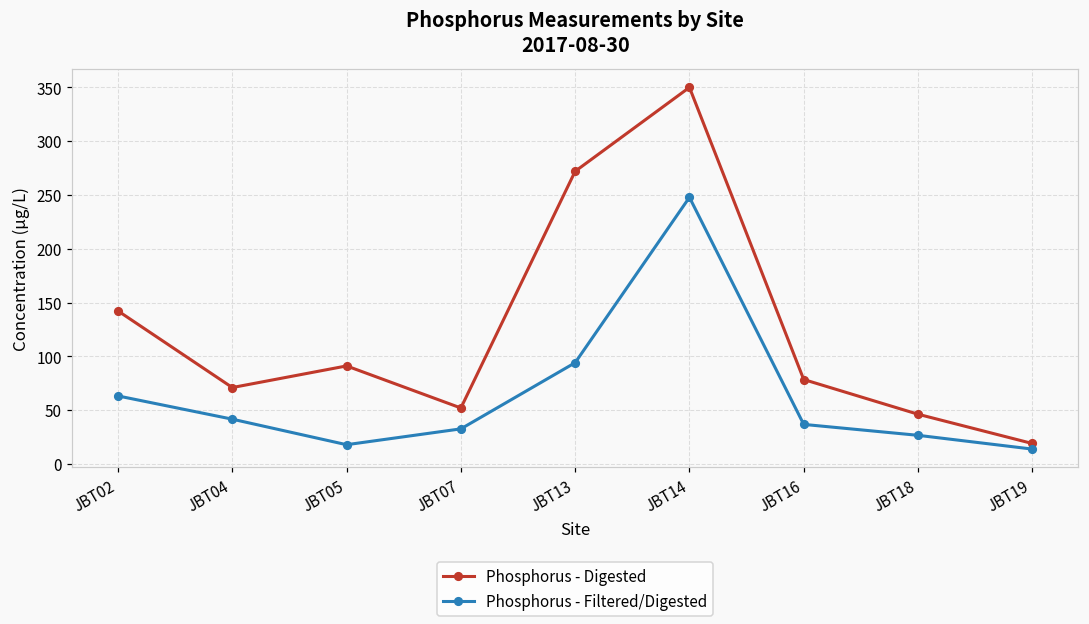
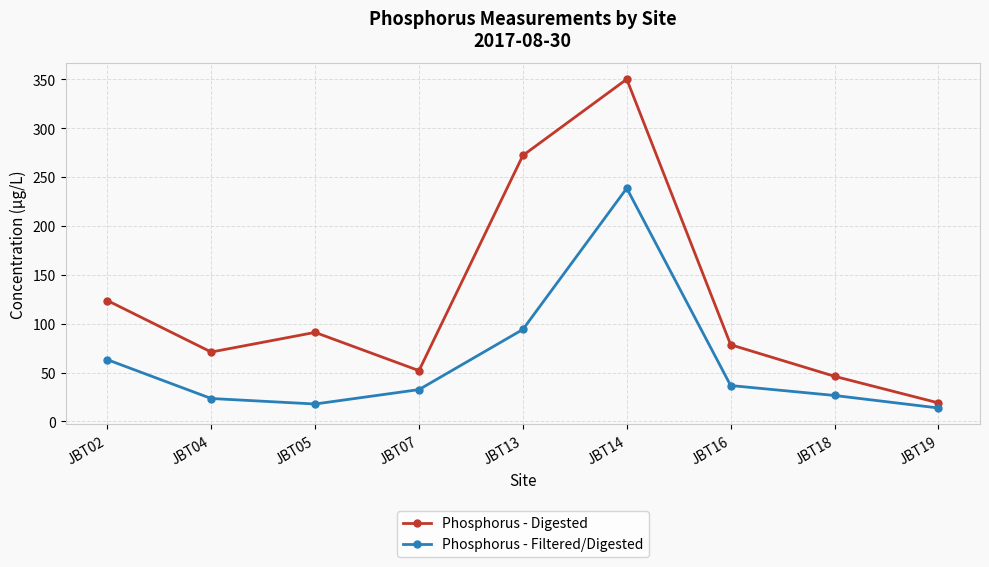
  {
    "Phosphorus - Digested": {
-     "JBT02": 140,
+     "JBT02": 120,
      "JBT04": 70,
      "JBT05": 90,
      "JBT07": 50,
      "JBT13": 270,
      "JBT14": 350,
      "JBT16": 80,
      "JBT18": 50,
      "JBT19": 20
    },
    "Phosphorus - Filtered/Digested": {
      "JBT02": 60,
-     "JBT04": 40,
+     "JBT04": 20,
      "JBT05": 20,
      "JBT07": 30,
      "JBT13": 90,
-     "JBT14": 250,
+     "JBT14": 240,
      "JBT16": 40,
      "JBT18": 30,
      "JBT19": 10
    }
  }
